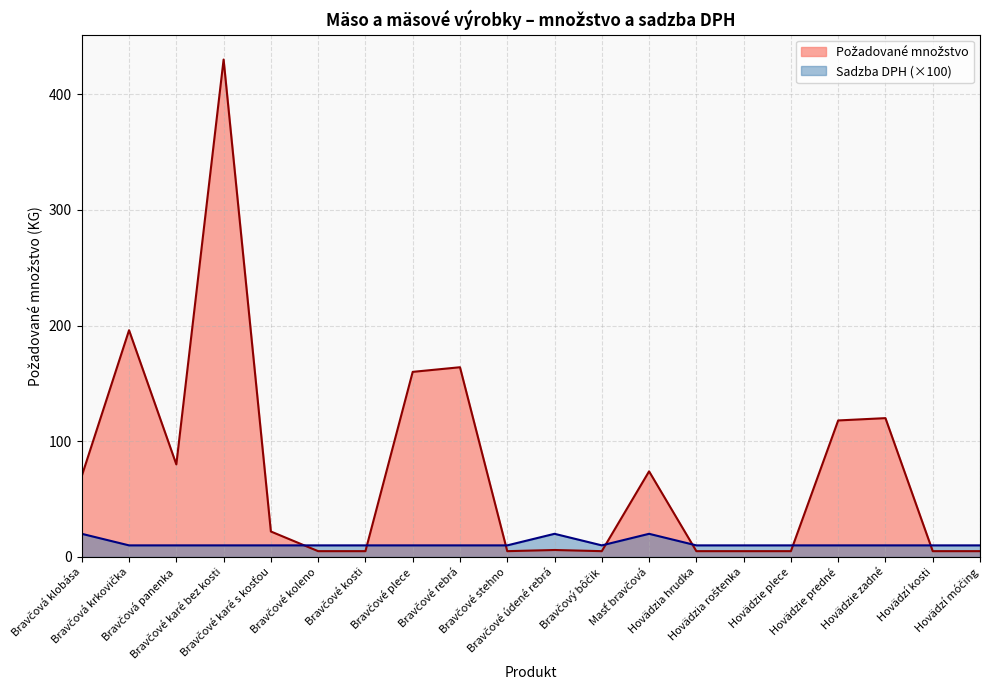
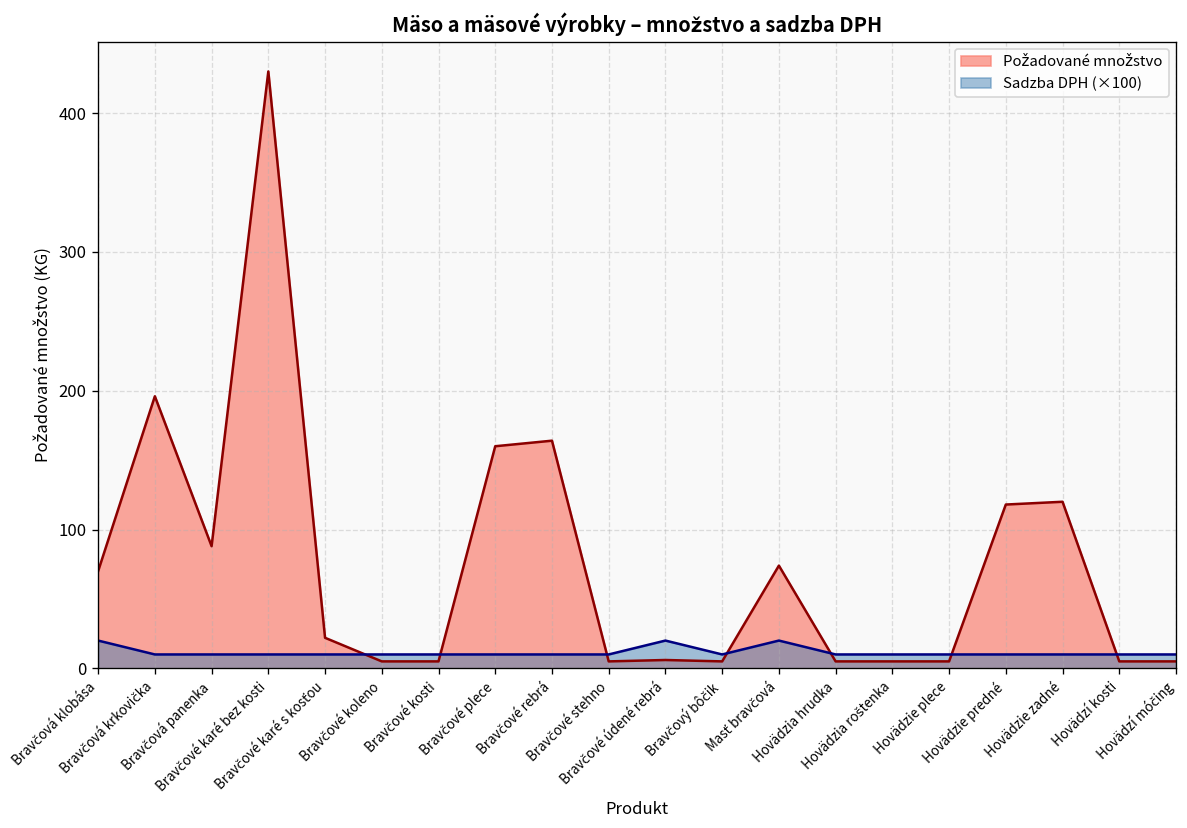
  {
    "Požadované množstvo": {
      "Bravčová klobása": 70,
      "Bravčová krkovička": 196,
-     "Bravčová panenka": 80,
+     "Bravčová panenka": 88,
      "Bravčové karé bez kosti": 430,
      "Bravčové karé s kosťou": 22,
      "Bravčové koleno": 5,
      "Bravčové kosti": 5,
      "Bravčové plece": 160,
      "Bravčové rebrá": 164,
      "Bravčové stehno": 5,
      "Bravčové údené rebrá": 6,
      "Bravčový bôčik": 5,
      "Masť bravčová": 74,
      "Hovädzia hrudka": 5,
      "Hovädzia roštenka": 5,
      "Hovädzie plece": 5,
      "Hovädzie predné": 118,
      "Hovädzie zadné": 120,
      "Hovädzí kosti": 5,
      "Hovädzí móčing": 5
    },
    "Sadzba DPH (×100)": {
      "Bravčová klobása": 20,
      "Bravčová krkovička": 10,
      "Bravčová panenka": 10,
      "Bravčové karé bez kosti": 10,
      "Bravčové karé s kosťou": 10,
      "Bravčové koleno": 10,
      "Bravčové kosti": 10,
      "Bravčové plece": 10,
      "Bravčové rebrá": 10,
      "Bravčové stehno": 10,
      "Bravčové údené rebrá": 20,
      "Bravčový bôčik": 10,
      "Masť bravčová": 20,
      "Hovädzia hrudka": 10,
      "Hovädzia roštenka": 10,
      "Hovädzie plece": 10,
      "Hovädzie predné": 10,
      "Hovädzie zadné": 10,
      "Hovädzí kosti": 10,
      "Hovädzí móčing": 10
    }
  }
